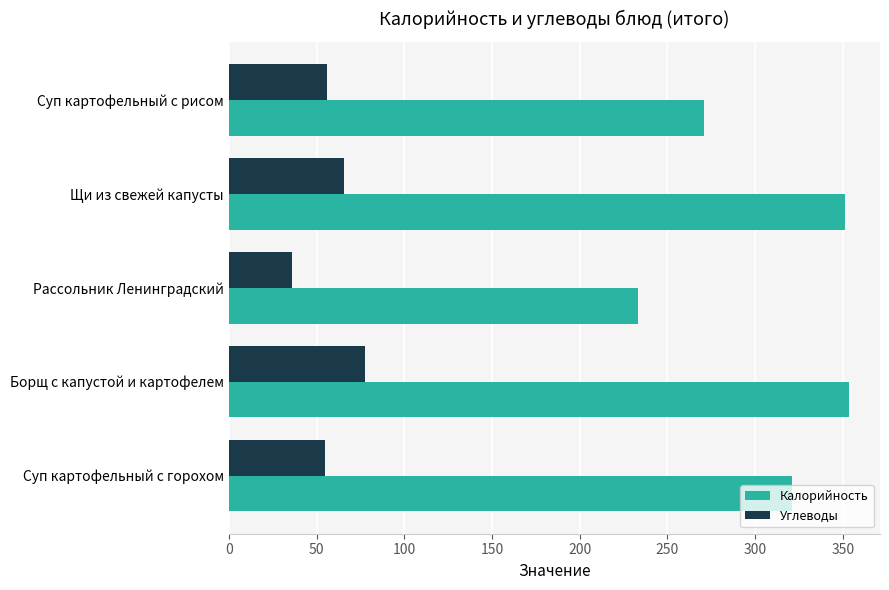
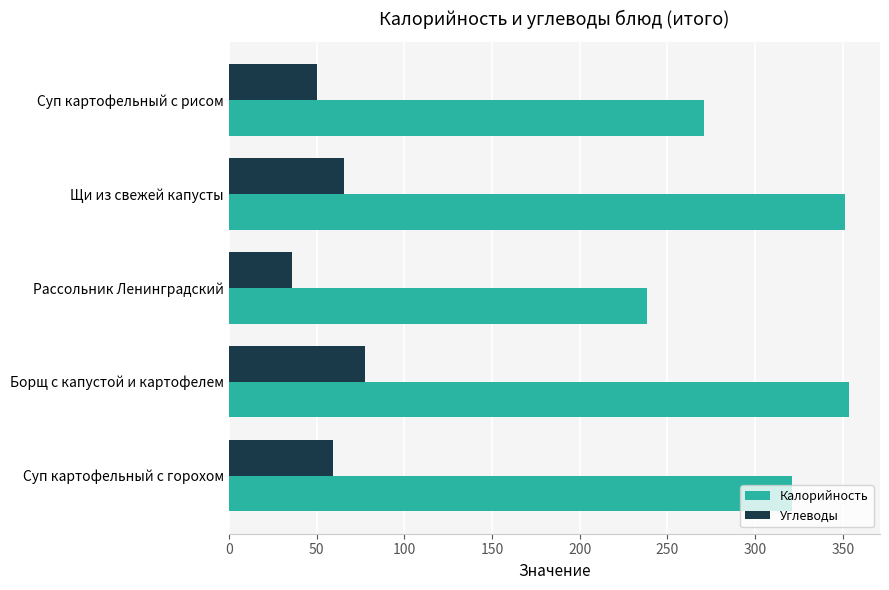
  {
    "Калорийность": {
      "Суп картофельный с рисом": 271,
      "Щи из свежей капусты": 351,
-     "Рассольник Ленинградский": 233,
+     "Рассольник Ленинградский": 238,
      "Борщ с капустой и картофелем": 353
    },
    "Углеводы": {
-     "Суп картофельный с рисом": 56,
+     "Суп картофельный с рисом": 50,
      "Щи из свежей капусты": 66,
      "Рассольник Ленинградский": 36,
      "Борщ с капустой и картофелем": 78,
-     "Суп картофельный с горохом": 55
+     "Суп картофельный с горохом": 59
    }
  }
